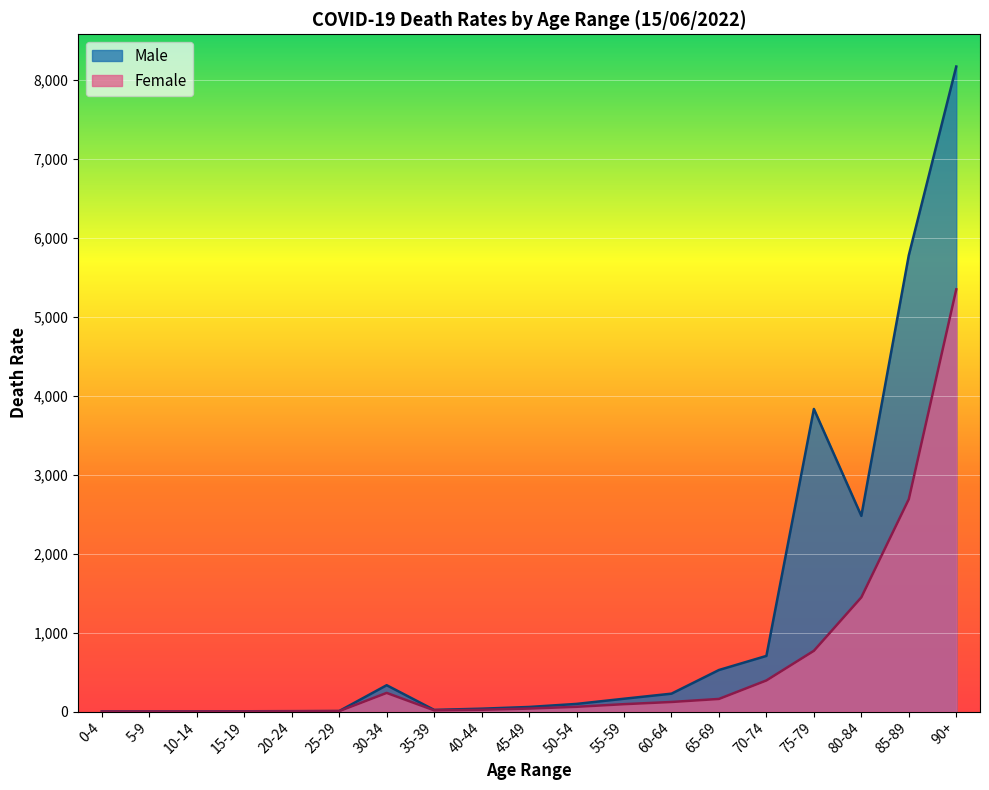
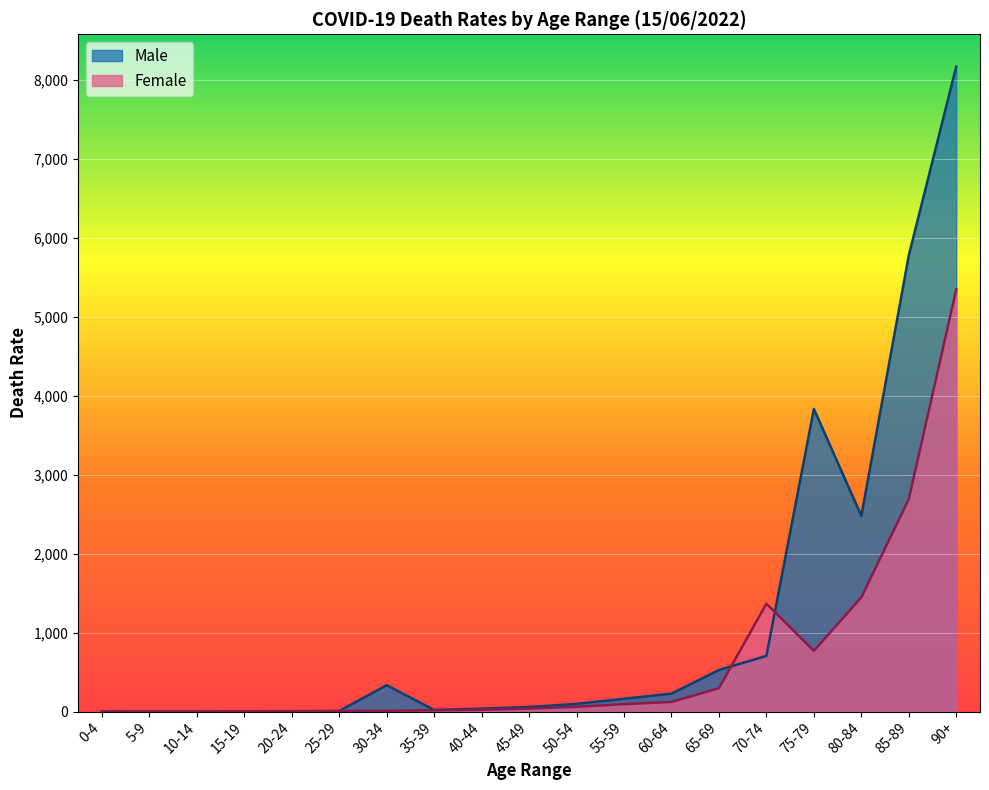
  {
    "Male": {
      "30-34": "300",
      "50-54": "100",
      "55-59": "200",
      "60-64": "200",
      "65-69": "500",
      "70-74": "700",
      "75-79": "3,800",
      "80-84": "2,500",
      "85-89": "5,800",
      "90+": "8,200"
    },
    "Female": {
-     "30-34": "200",
+     "30-34": "0",
      "50-54": "100",
      "55-59": "100",
      "60-64": "100",
-     "65-69": "200",
-     "70-74": "400",
+     "65-69": "300",
+     "70-74": "1,400",
      "75-79": "800",
      "80-84": "1,400",
      "85-89": "2,700",
      "90+": "5,400"
    }
  }
